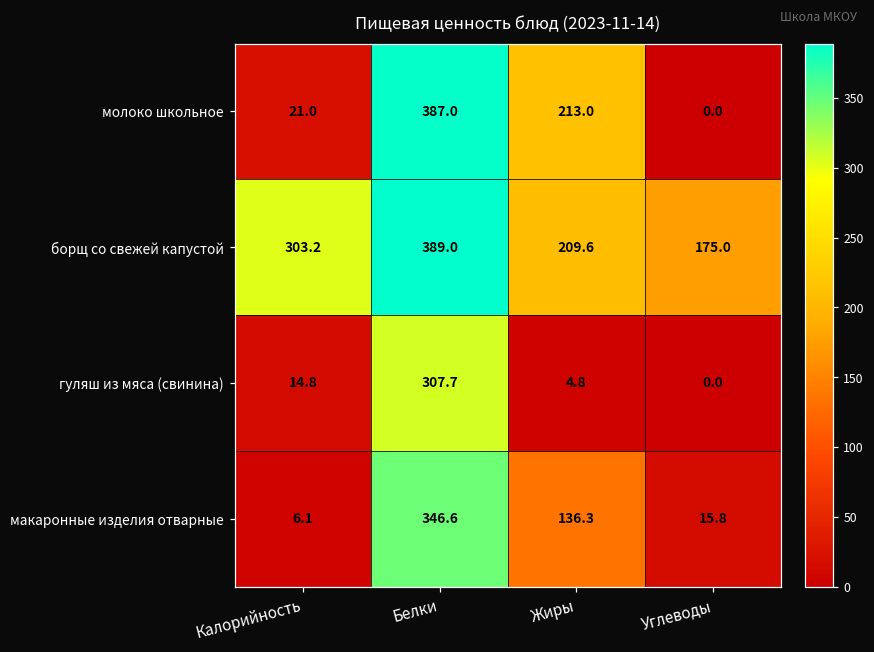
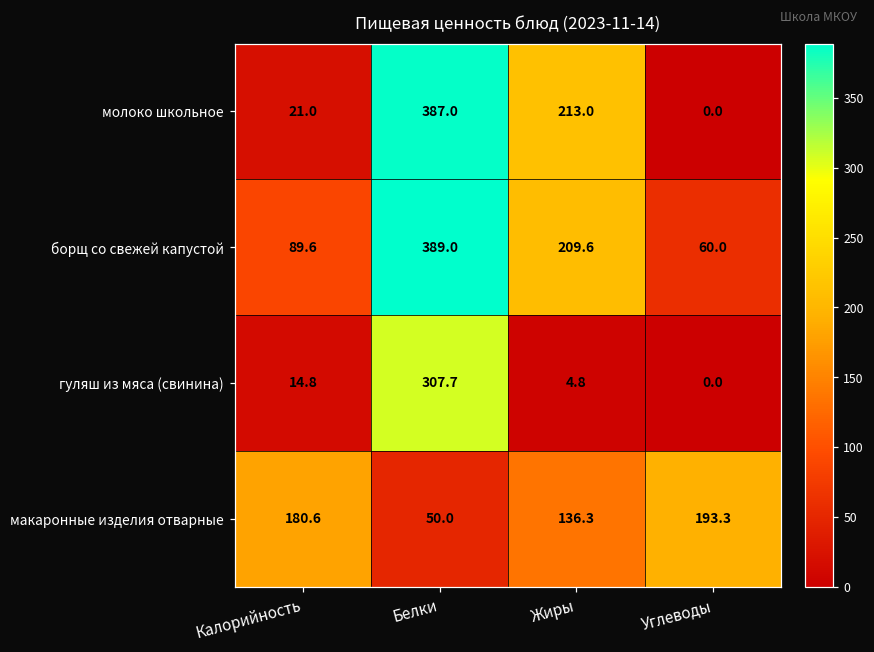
  {
    "молоко школьное": {
      "Калорийность": 21.0,
      "Белки": 387.0,
      "Жиры": 213.0,
      "Углеводы": 0.0
    },
    "борщ со свежей капустой": {
-     "Калорийность": 303.2,
+     "Калорийность": 89.6,
      "Белки": 389.0,
      "Жиры": 209.6,
-     "Углеводы": 175.0
+     "Углеводы": 60.0
    },
    "гуляш из мяса (свинина)": {
      "Калорийность": 14.8,
      "Белки": 307.7,
      "Жиры": 4.8,
      "Углеводы": 0.0
    },
    "макаронные изделия отварные": {
-     "Калорийность": 6.1,
-     "Белки": 346.6,
+     "Калорийность": 180.6,
+     "Белки": 50.0,
      "Жиры": 136.3,
-     "Углеводы": 15.8
+     "Углеводы": 193.3
    }
  }
